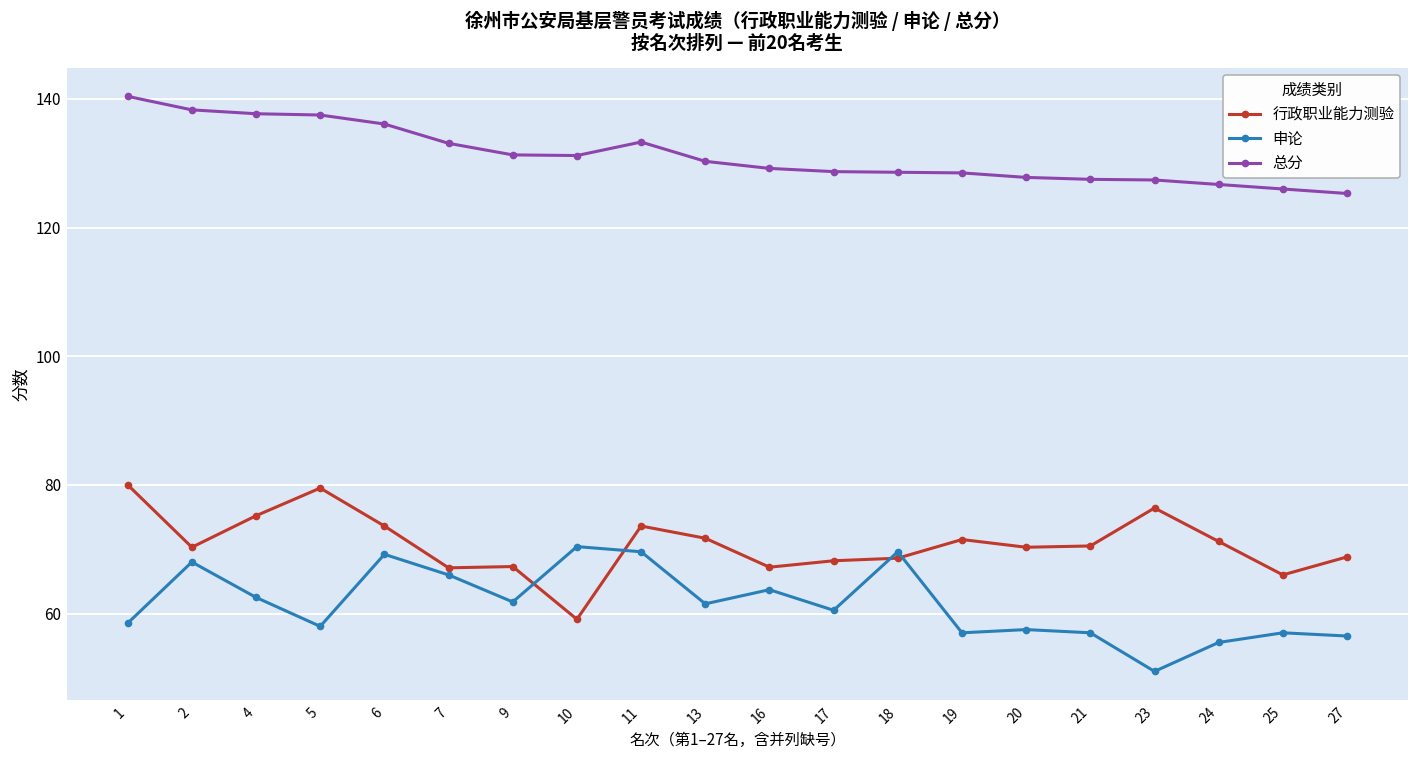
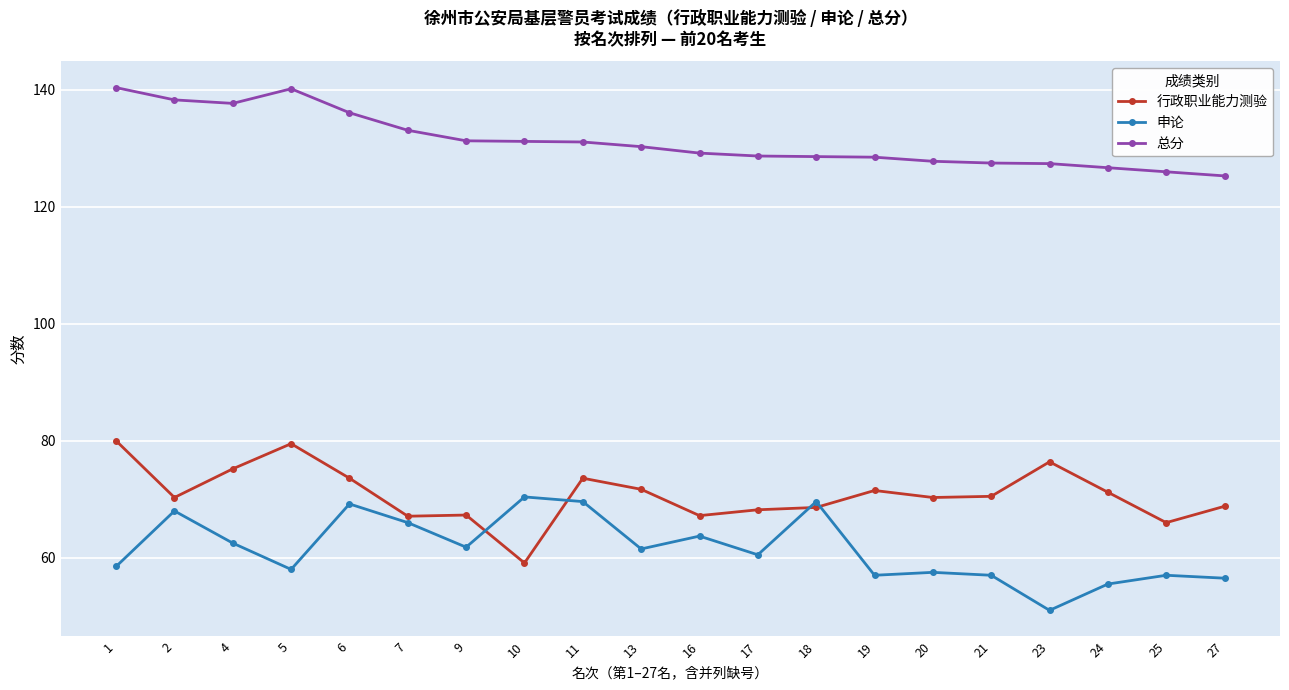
  {
    "行政职业能力测验": {
      "1": 80,
      "2": 70,
      "4": 75,
      "5": 80,
      "6": 74,
      "7": 67,
      "9": 67,
      "10": 59,
      "11": 74,
      "13": 72,
      "16": 67,
      "17": 68,
      "18": 69,
      "19": 72,
      "20": 70,
      "21": 71,
      "23": 76,
      "24": 71,
      "25": 66,
      "27": 69
    },
    "申论": {
      "1": 59,
      "2": 68,
      "4": 63,
      "5": 58,
      "6": 69,
      "7": 66,
      "9": 62,
      "10": 70,
      "11": 70,
      "13": 62,
      "16": 64,
      "17": 61,
      "18": 70,
      "19": 57,
      "20": 58,
      "21": 57,
      "23": 51,
      "24": 56,
      "25": 57,
      "27": 57
    },
    "总分": {
      "1": 140,
      "2": 138,
      "4": 138,
-     "5": 138,
+     "5": 140,
      "6": 136,
      "7": 133,
      "9": 131,
      "10": 131,
-     "11": 133,
+     "11": 131,
      "13": 130,
      "16": 129,
      "17": 129,
      "18": 129,
      "19": 129,
      "20": 128,
      "21": 128,
      "23": 127,
      "24": 127,
      "25": 126,
      "27": 125
    }
  }
